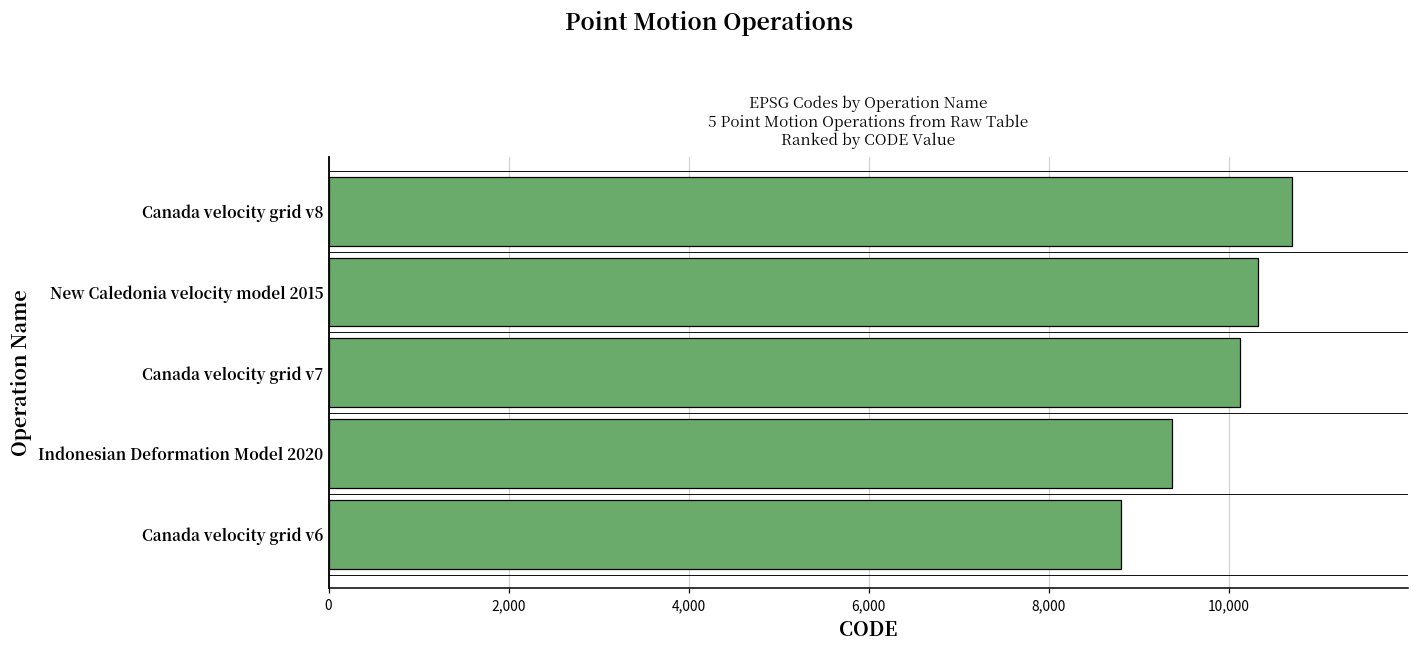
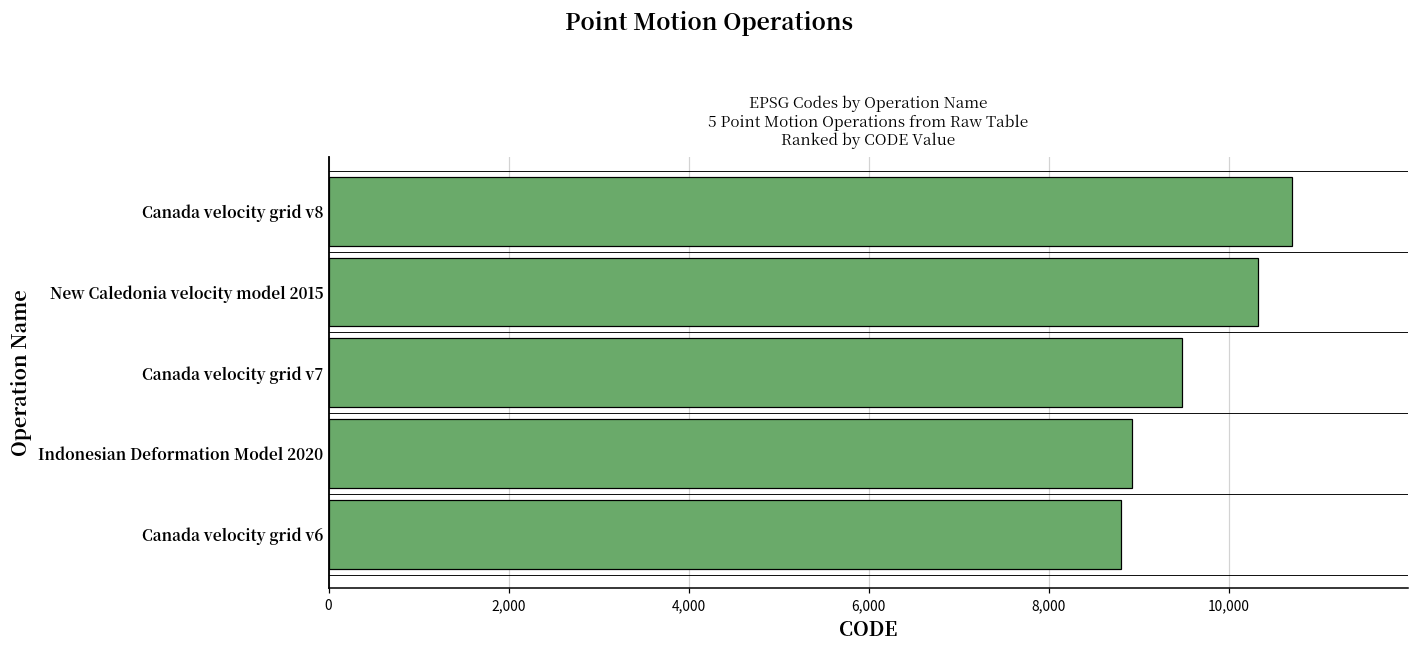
  {
    "Canada velocity grid v8": "10,700",
    "New Caledonia velocity model 2015": "10,300",
-   "Canada velocity grid v7": "10,100",
-   "Indonesian Deformation Model 2020": "9,400",
+   "Canada velocity grid v7": "9,500",
+   "Indonesian Deformation Model 2020": "8,900",
    "Canada velocity grid v6": "8,800"
  }
